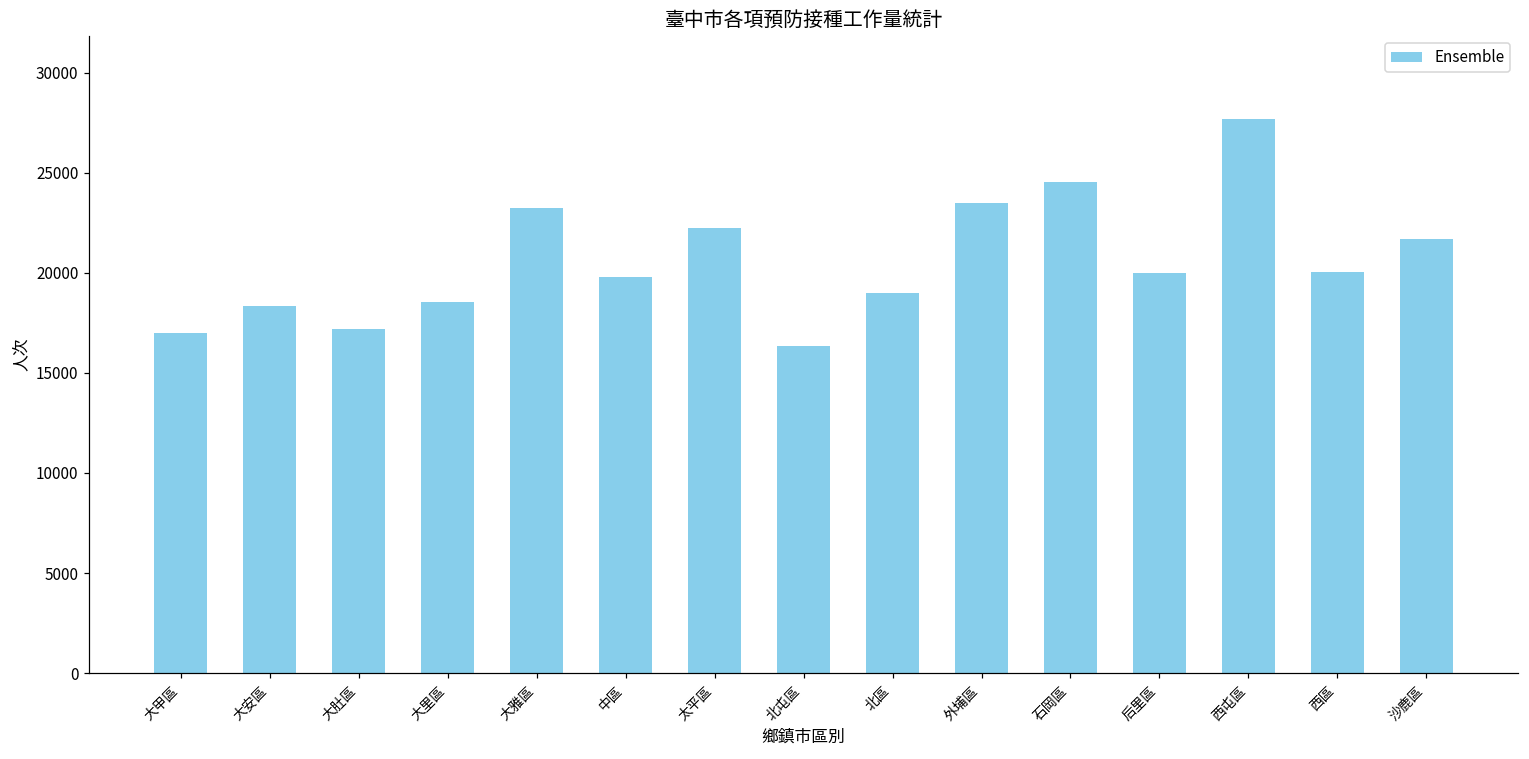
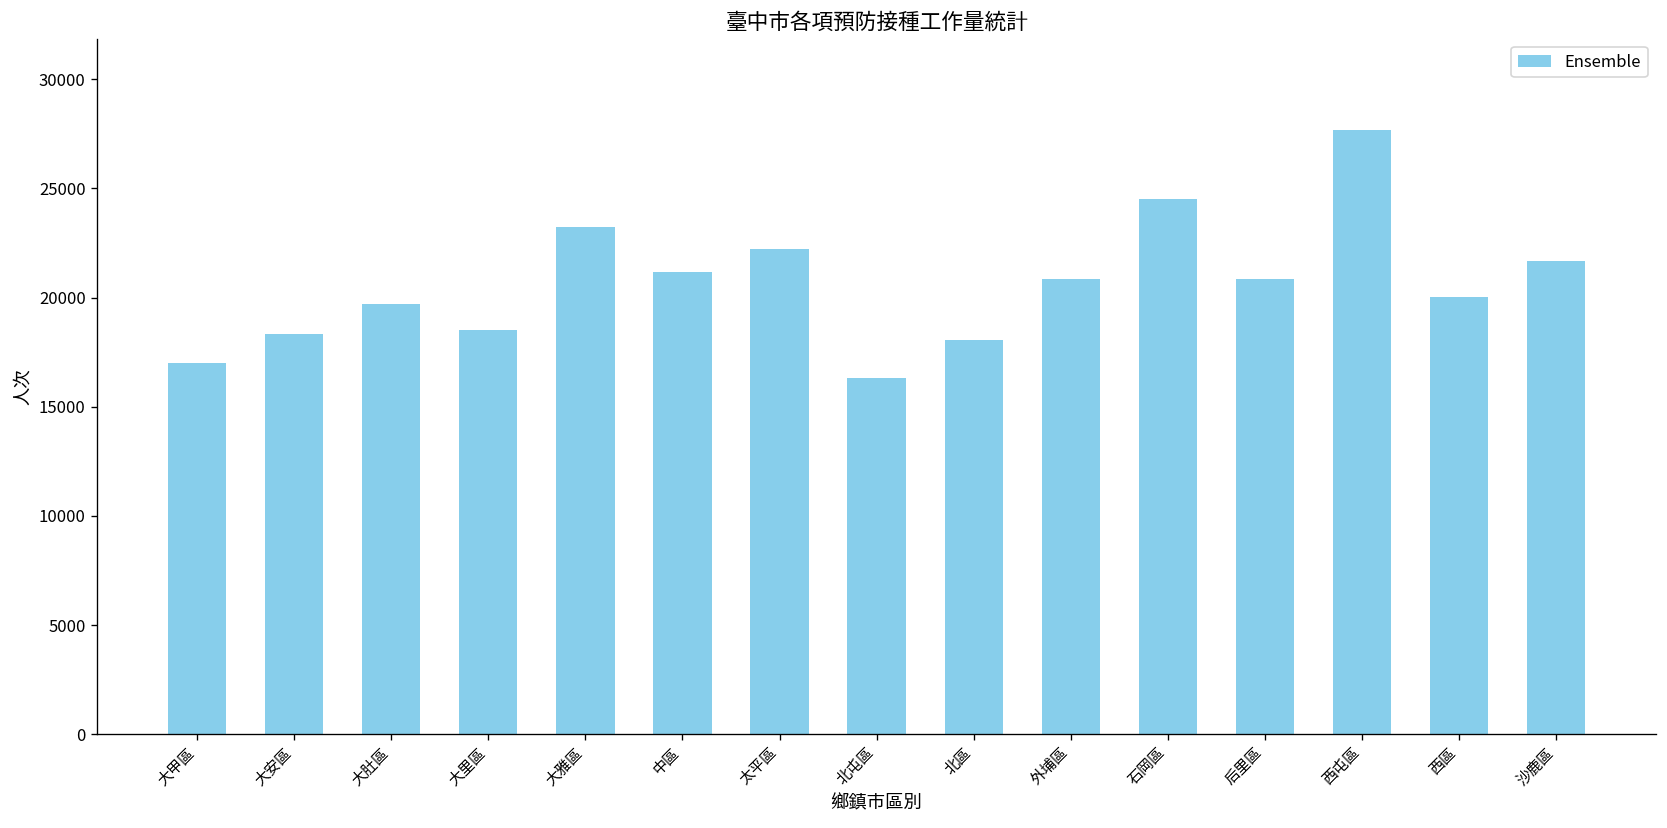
  {
    "大甲區": 17000,
    "大安區": 18400,
-   "大肚區": 17200,
+   "大肚區": 19700,
    "大里區": 18500,
    "大雅區": 23200,
-   "中區": 19800,
+   "中區": 21200,
    "太平區": 22200,
    "北屯區": 16300,
-   "北區": 19000,
-   "外埔區": 23500,
+   "北區": 18000,
+   "外埔區": 20900,
    "石岡區": 24500,
-   "后里區": 20000,
+   "后里區": 20800,
    "西屯區": 27700,
    "西區": 20000,
    "沙鹿區": 21700
  }
